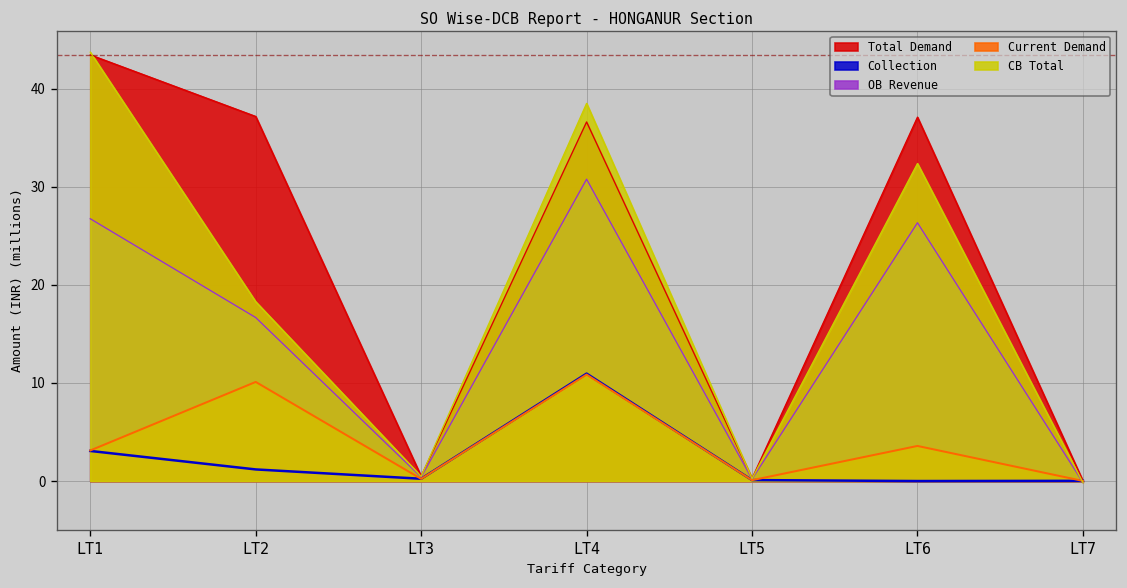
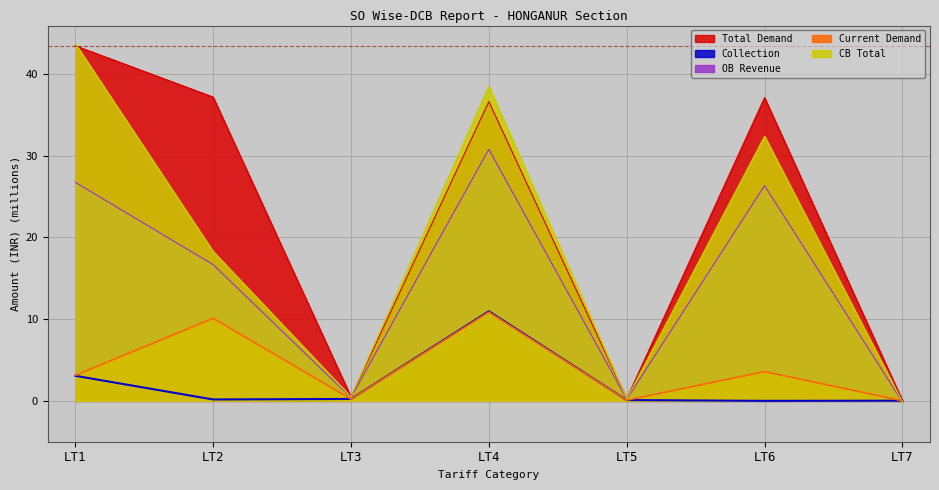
  {
    "Total Demand": {
      "LT2": 37,
      "LT4": 37,
      "LT6": 37
    },
    "Collection": {
-     "LT2": 1,
+     "LT2": 0,
      "LT6": 0
    },
    "Current Demand": {
      "LT2": 10,
      "LT6": 4
    }
  }
